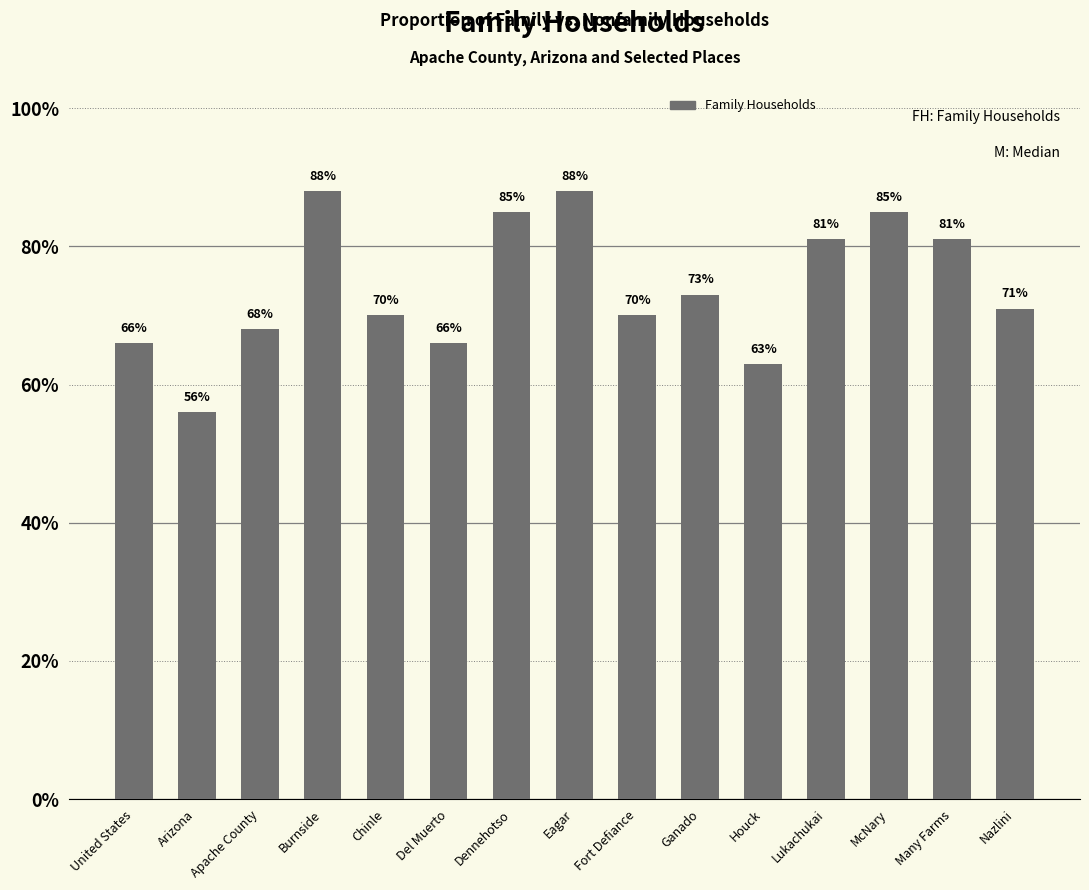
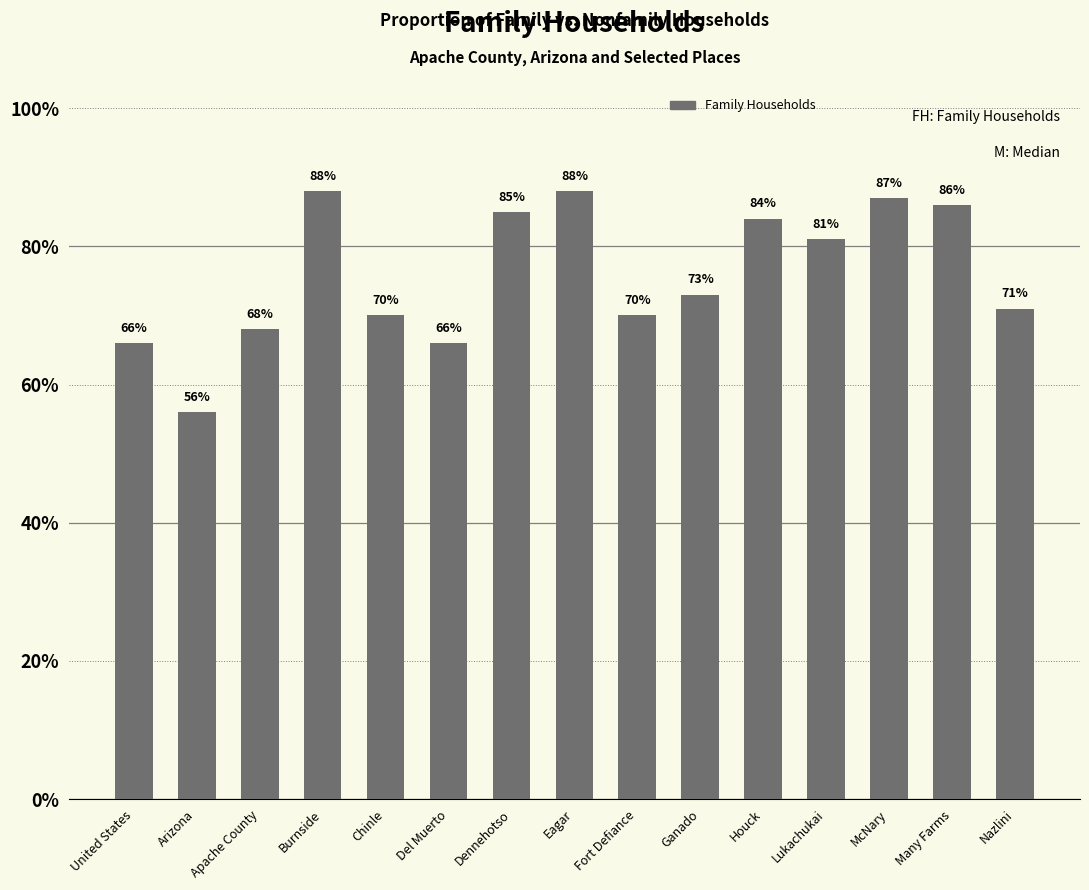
  {
    "United States": "66%",
    "Arizona": "56%",
    "Apache County": "68%",
    "Burnside": "88%",
    "Chinle": "70%",
    "Del Muerto": "66%",
    "Dennehotso": "85%",
    "Eagar": "88%",
    "Fort Defiance": "70%",
    "Ganado": "73%",
-   "Houck": "63%",
+   "Houck": "84%",
    "Lukachukai": "81%",
-   "McNary": "85%",
-   "Many Farms": "81%",
+   "McNary": "87%",
+   "Many Farms": "86%",
    "Nazlini": "71%"
  }
